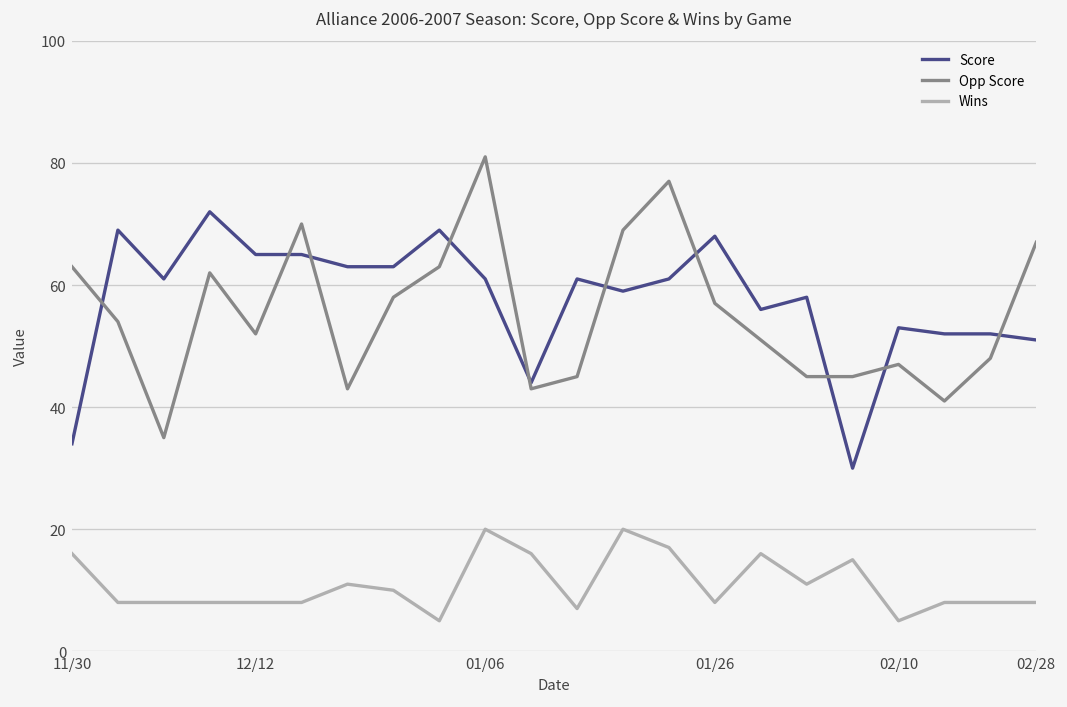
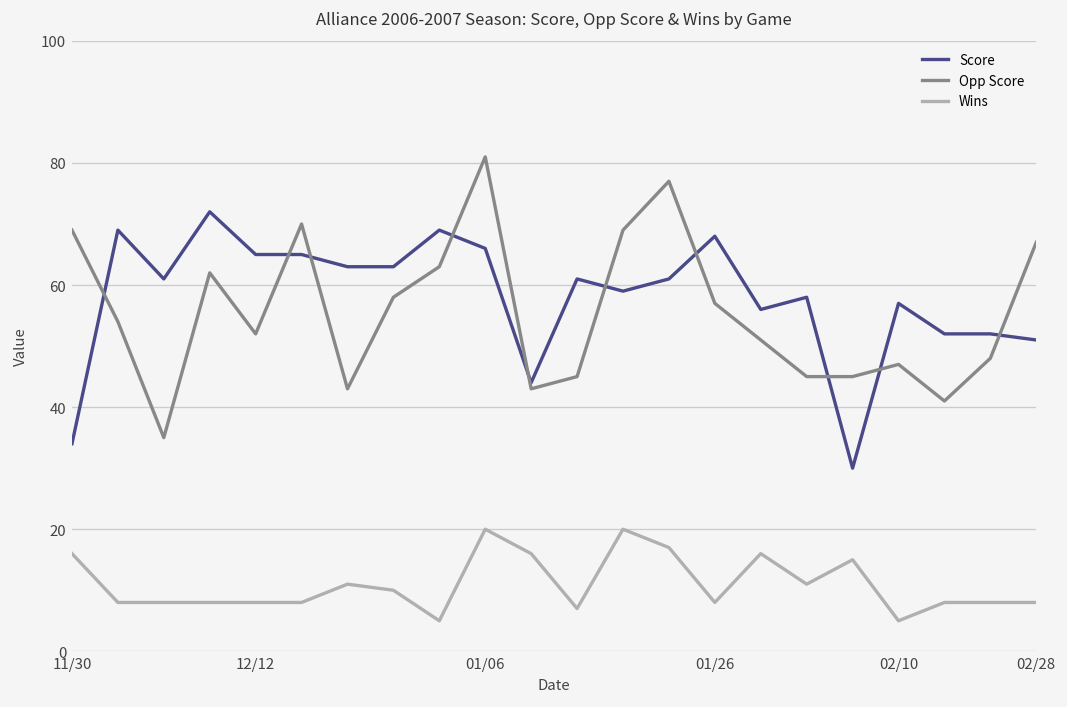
  {
    "Score": {
      "11/30": 34,
      "12/12": 65,
-     "01/06": 61,
+     "01/06": 66,
      "01/26": 68,
-     "02/10": 53,
+     "02/10": 57,
      "02/28": 51
    },
    "Opp Score": {
-     "11/30": 63,
+     "11/30": 69,
      "12/12": 52,
      "01/06": 81,
      "01/26": 57,
      "02/10": 47,
      "02/28": 67
    },
    "Wins": {
      "11/30": 16,
      "12/12": 8,
      "01/06": 20,
      "01/26": 8,
      "02/10": 5,
      "02/28": 8
    }
  }
